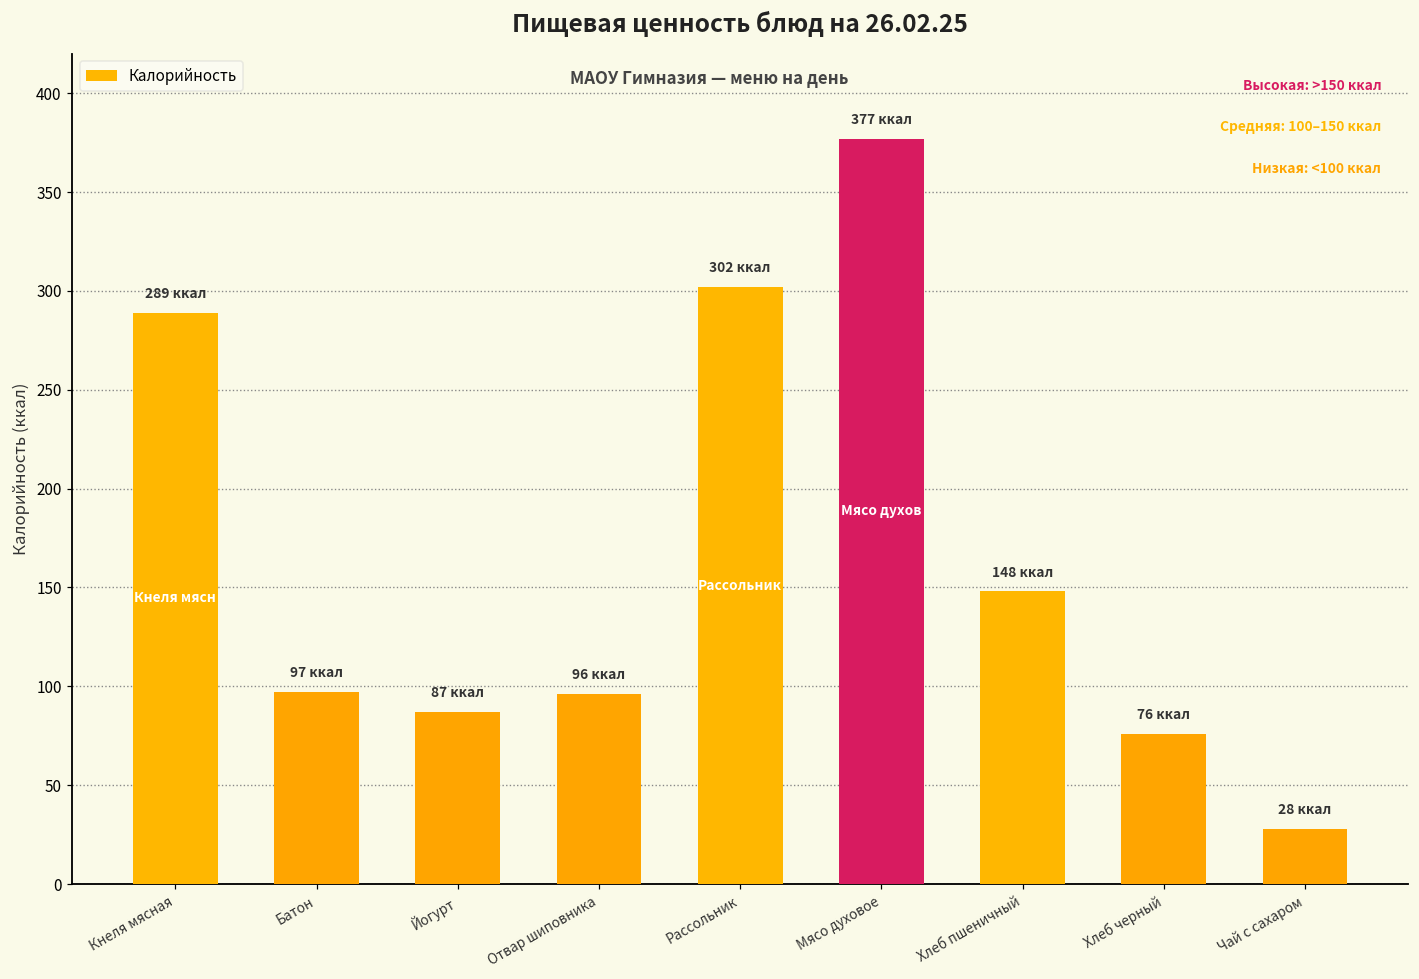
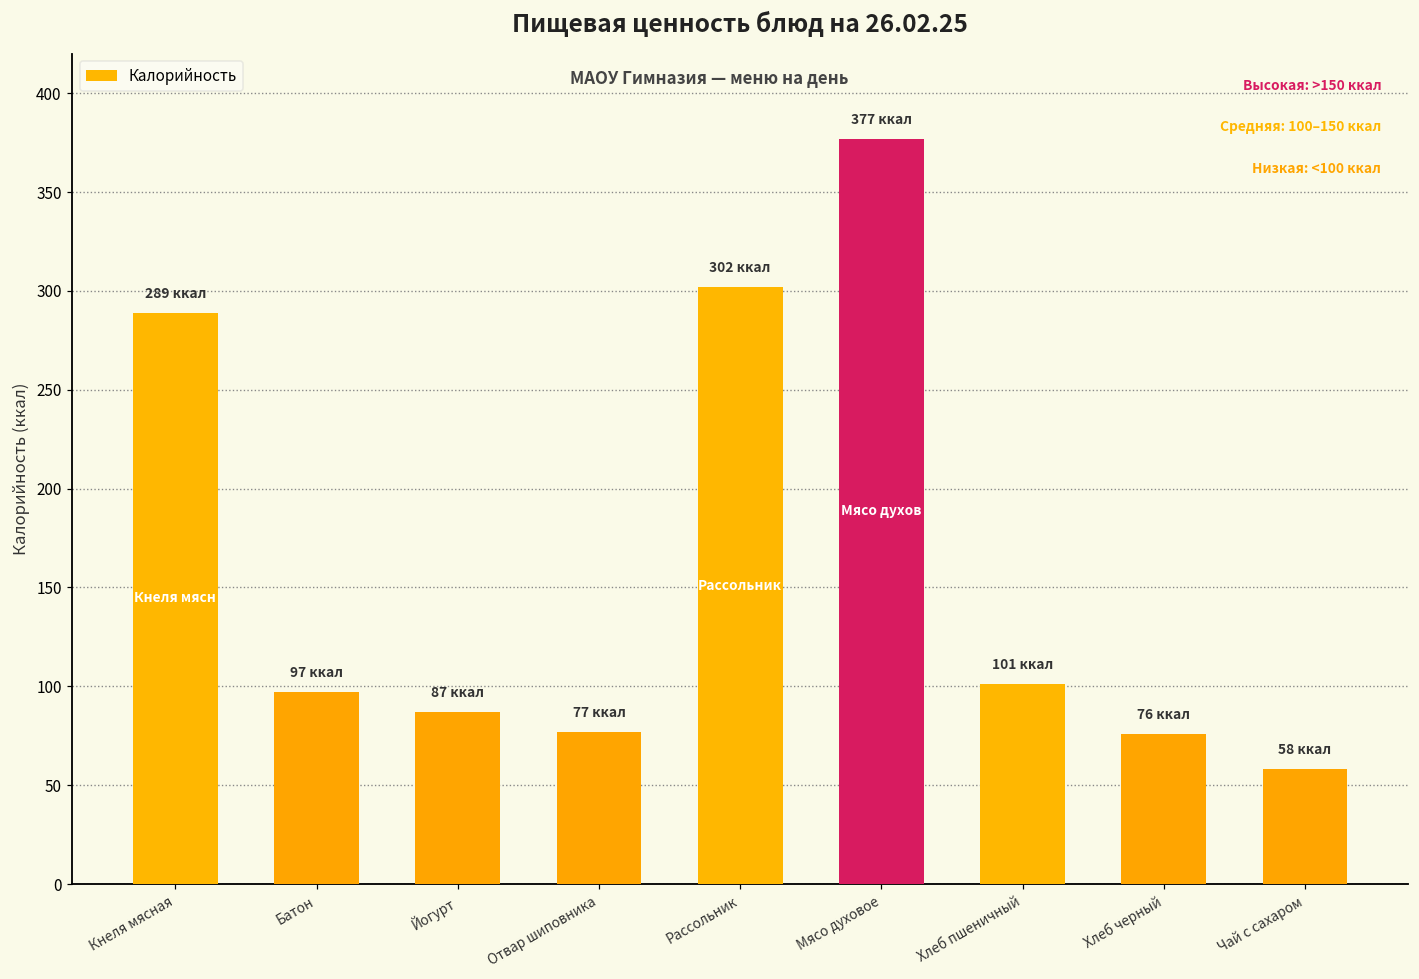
  {
    "Кнеля мясная": 289,
    "Батон": 97,
    "Йогурт": 87,
-   "Отвар шиповника": 96,
+   "Отвар шиповника": 77,
    "Рассольник": 302,
    "Мясо духовое": 377,
-   "Хлеб пшеничный": 148,
+   "Хлеб пшеничный": 101,
    "Хлеб черный": 76,
-   "Чай с сахаром": 28
+   "Чай с сахаром": 58
  }
